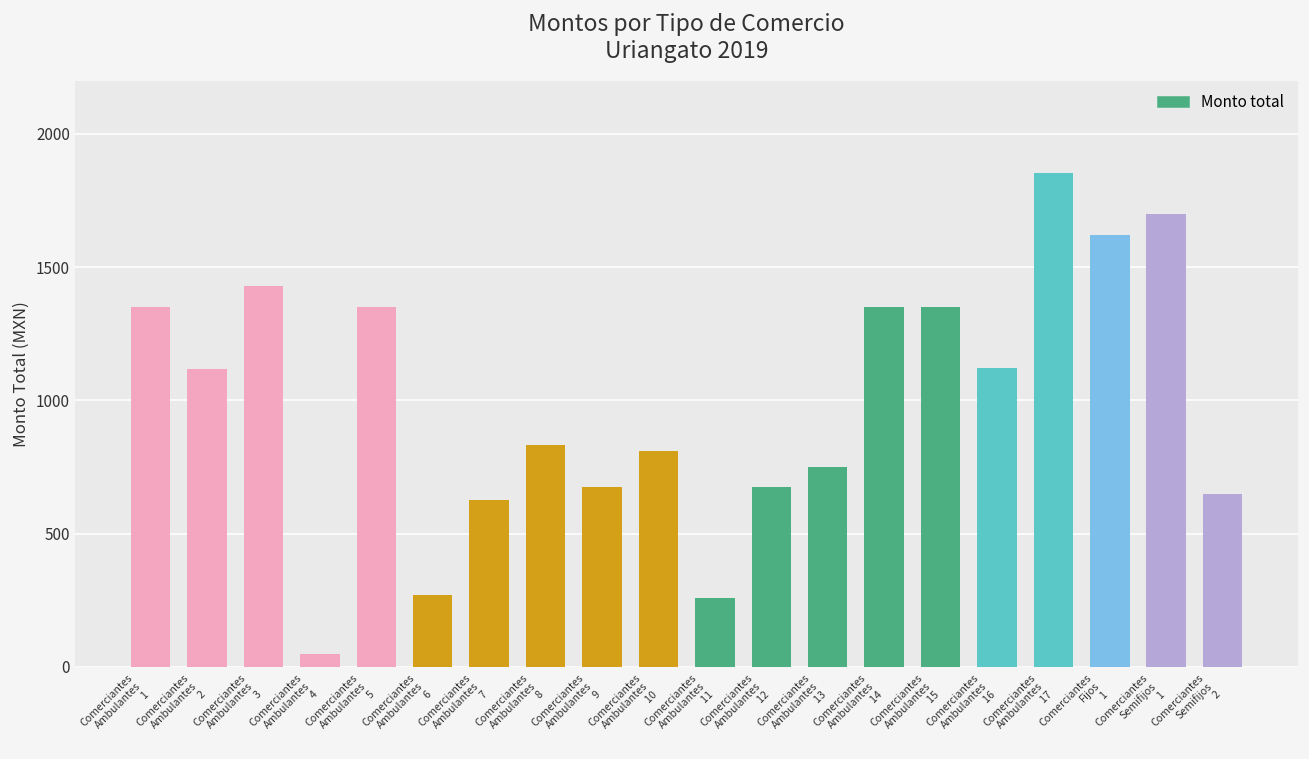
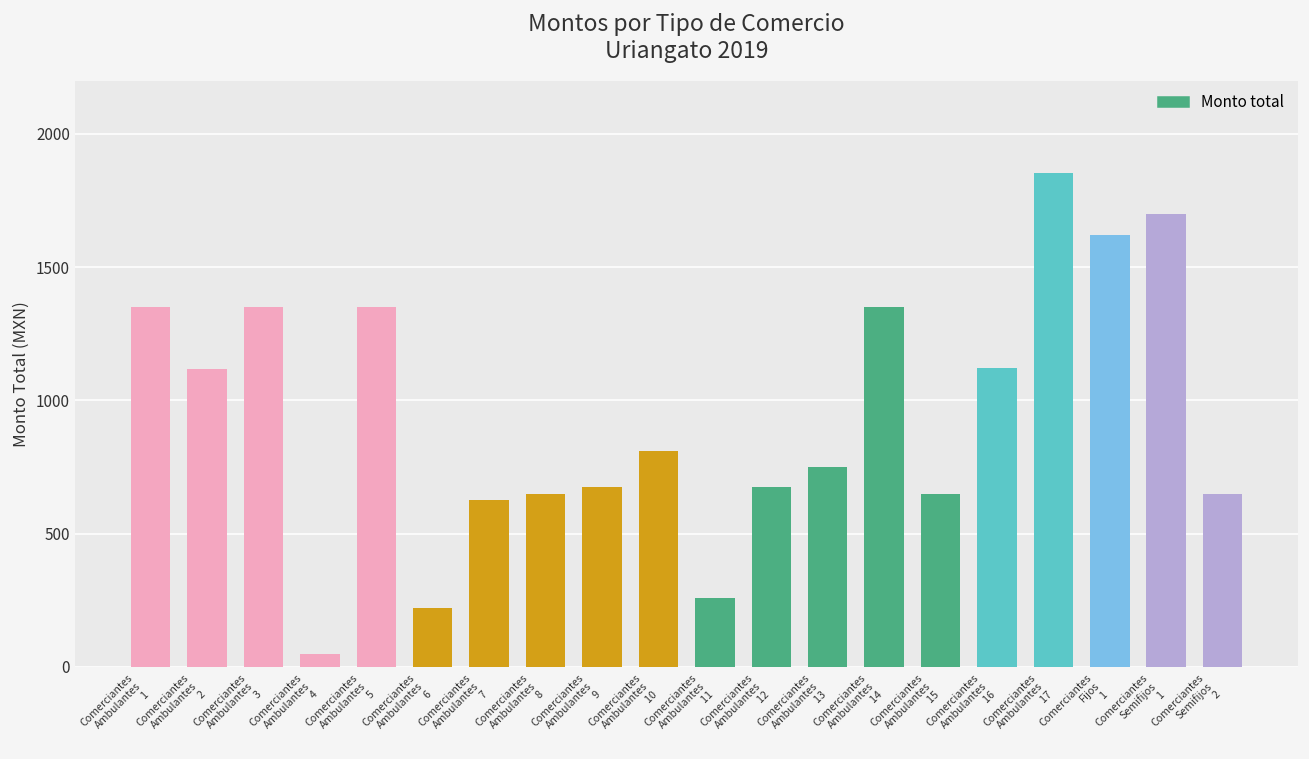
  {
    "Comerciantes Ambulantes 1": 1350,
    "Comerciantes Ambulantes 2": 1120,
-   "Comerciantes Ambulantes 3": 1430,
+   "Comerciantes Ambulantes 3": 1350,
    "Comerciantes Ambulantes 4": 50,
    "Comerciantes Ambulantes 5": 1350,
-   "Comerciantes Ambulantes 6": 270,
+   "Comerciantes Ambulantes 6": 220,
    "Comerciantes Ambulantes 7": 630,
-   "Comerciantes Ambulantes 8": 830,
+   "Comerciantes Ambulantes 8": 650,
    "Comerciantes Ambulantes 9": 680,
    "Comerciantes Ambulantes 10": 810,
    "Comerciantes Ambulantes 11": 260,
    "Comerciantes Ambulantes 12": 680,
    "Comerciantes Ambulantes 13": 750,
    "Comerciantes Ambulantes 14": 1350,
-   "Comerciantes Ambulantes 15": 1350,
+   "Comerciantes Ambulantes 15": 650,
    "Comerciantes Ambulantes 16": 1120,
    "Comerciantes Ambulantes 17": 1850,
    "Comerciantes Fijos 1": 1620,
    "Comerciantes Semifijos 1": 1700,
    "Comerciantes Semifijos 2": 650
  }
